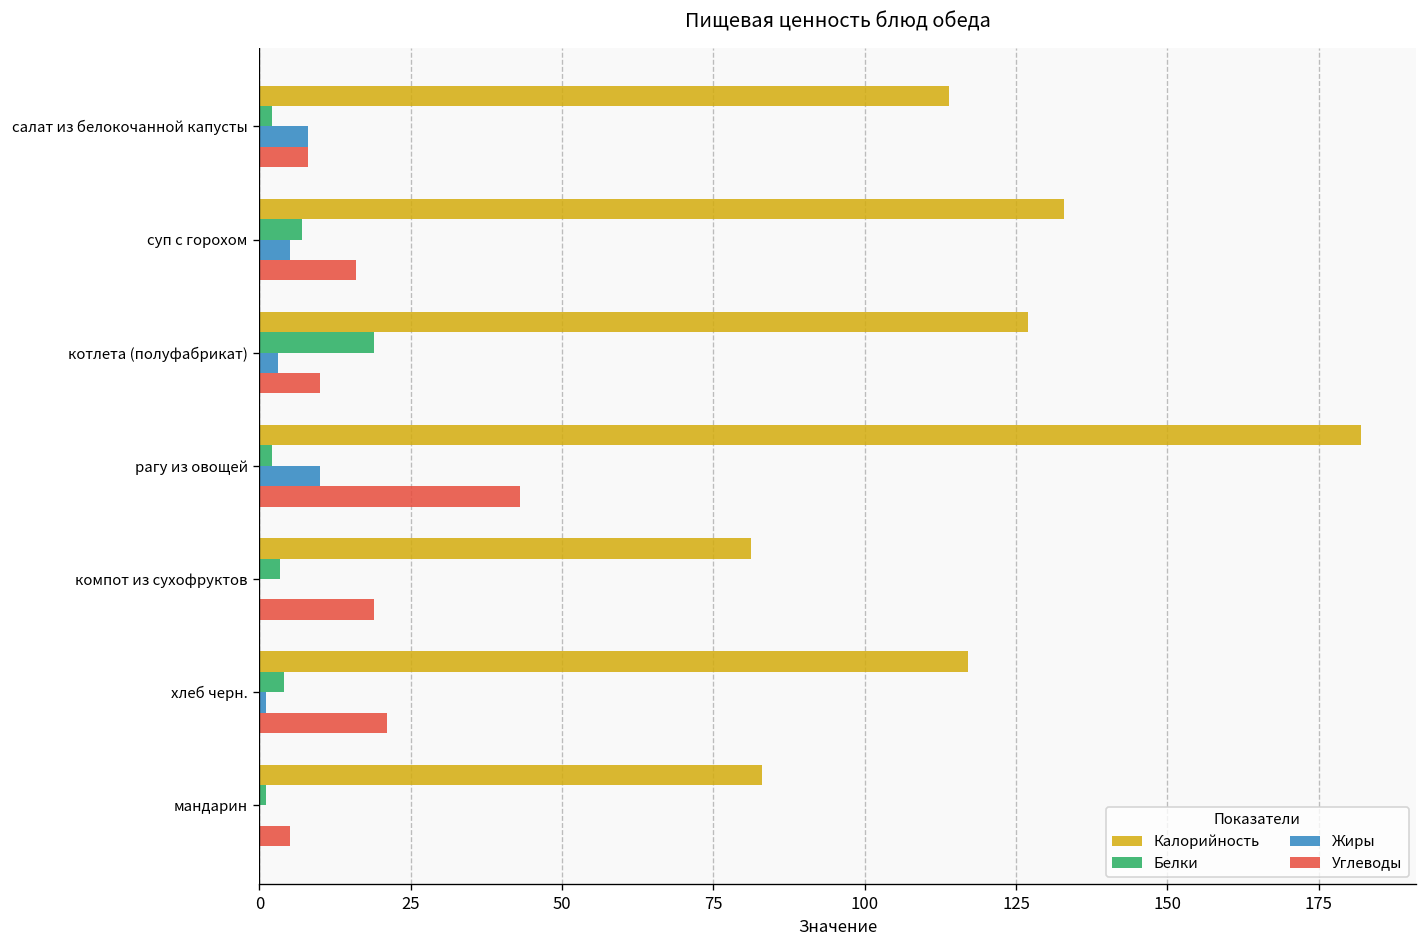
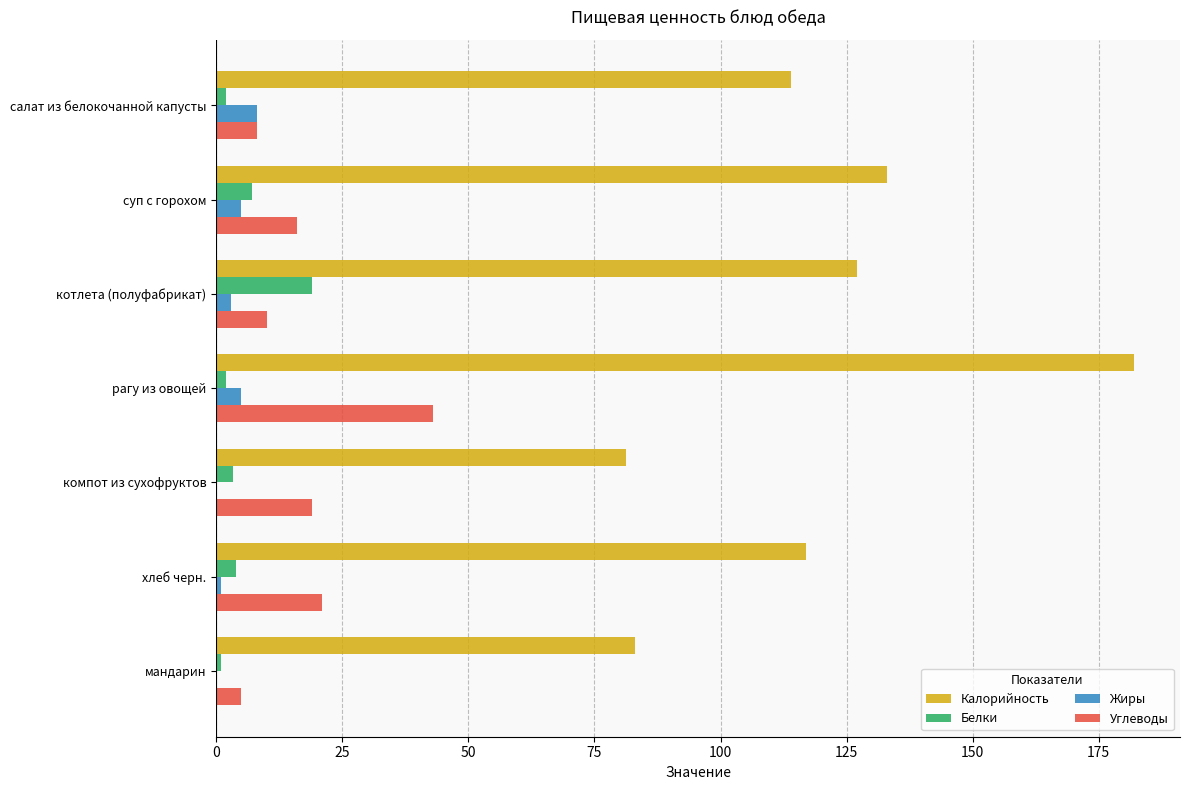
  {
    "Калорийность": {
      "салат из белокочанной капусты": 114,
      "суп с горохом": 133,
      "котлета (полуфабрикат)": 127,
      "рагу из овощей": 182,
      "компот из сухофруктов": 81,
      "хлеб черн.": 117,
      "мандарин": 83
    },
    "Белки": {
      "салат из белокочанной капусты": 2,
      "суп с горохом": 7,
      "котлета (полуфабрикат)": 19,
      "рагу из овощей": 2,
      "компот из сухофруктов": 3,
      "хлеб черн.": 4,
      "мандарин": 1
    },
    "Жиры": {
      "салат из белокочанной капусты": 8,
      "суп с горохом": 5,
      "котлета (полуфабрикат)": 3,
-     "рагу из овощей": 10,
+     "рагу из овощей": 5,
      "компот из сухофруктов": 0,
      "хлеб черн.": 1,
      "мандарин": 0
    },
    "Углеводы": {
      "салат из белокочанной капусты": 8,
      "суп с горохом": 16,
      "котлета (полуфабрикат)": 10,
      "рагу из овощей": 43,
      "компот из сухофруктов": 19,
      "хлеб черн.": 21,
      "мандарин": 5
    }
  }
